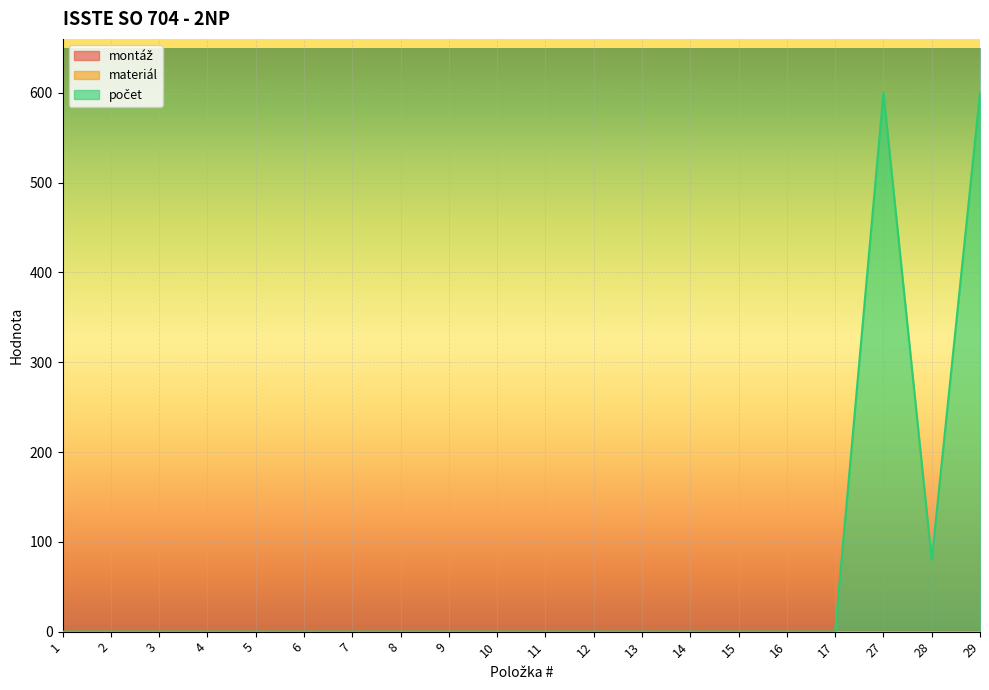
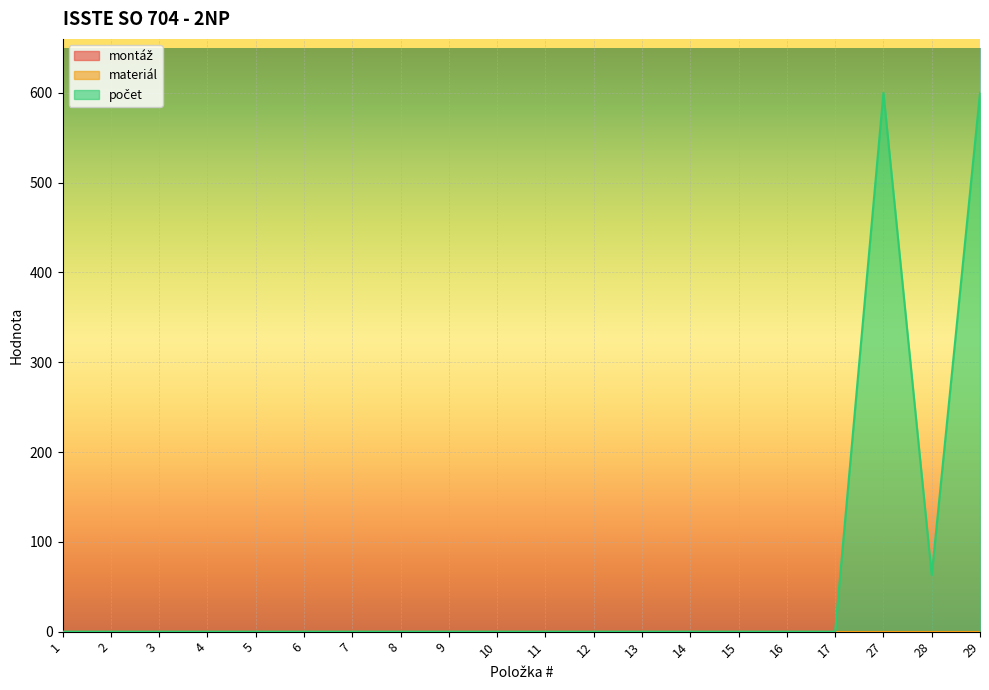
  {
    "materiál": {
      "27": 0,
      "28": 0,
      "29": 0
    },
    "počet": {
      "27": 600,
-     "28": 80,
+     "28": 60,
      "29": 600
    }
  }
